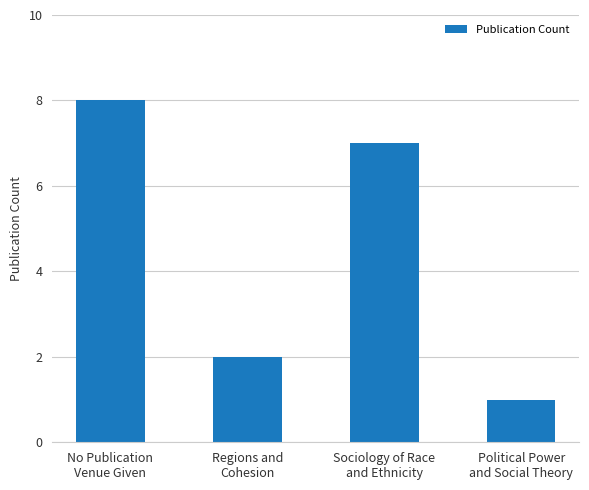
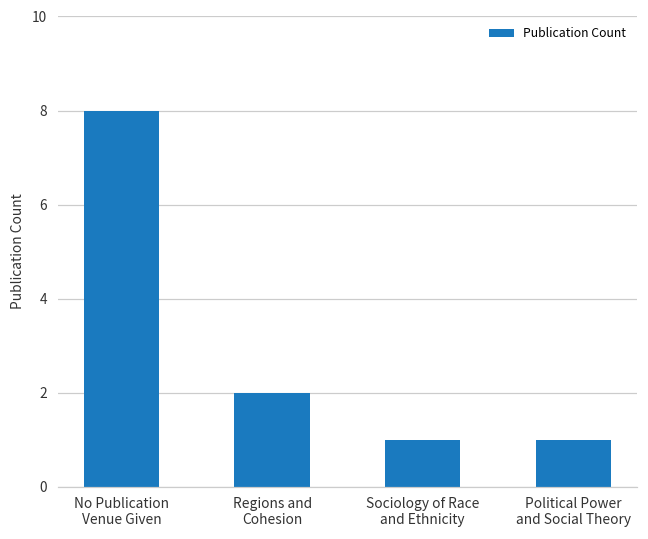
  {
    "No Publication Venue Given": 8,
    "Regions and Cohesion": 2,
-   "Sociology of Race and Ethnicity": 7,
+   "Sociology of Race and Ethnicity": 1,
    "Political Power and Social Theory": 1
  }
